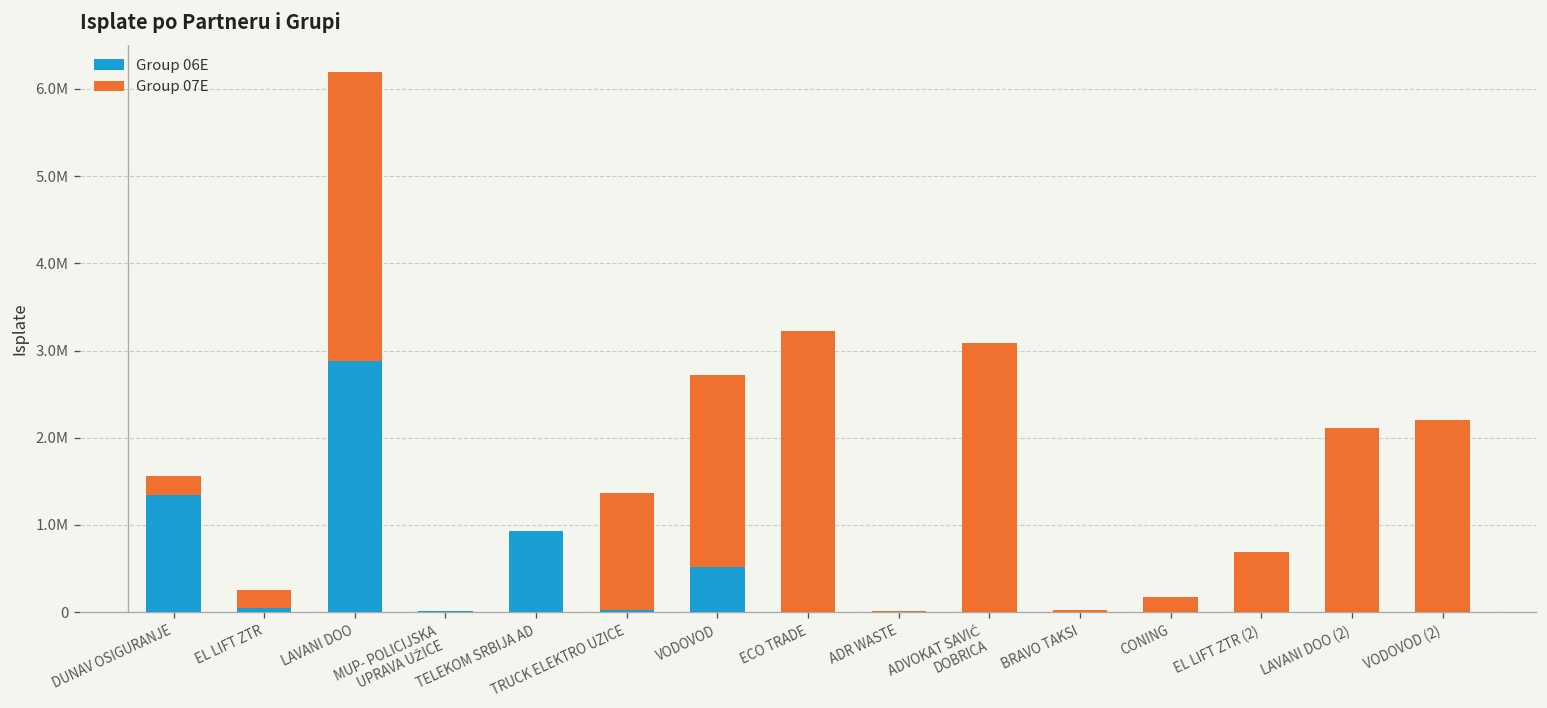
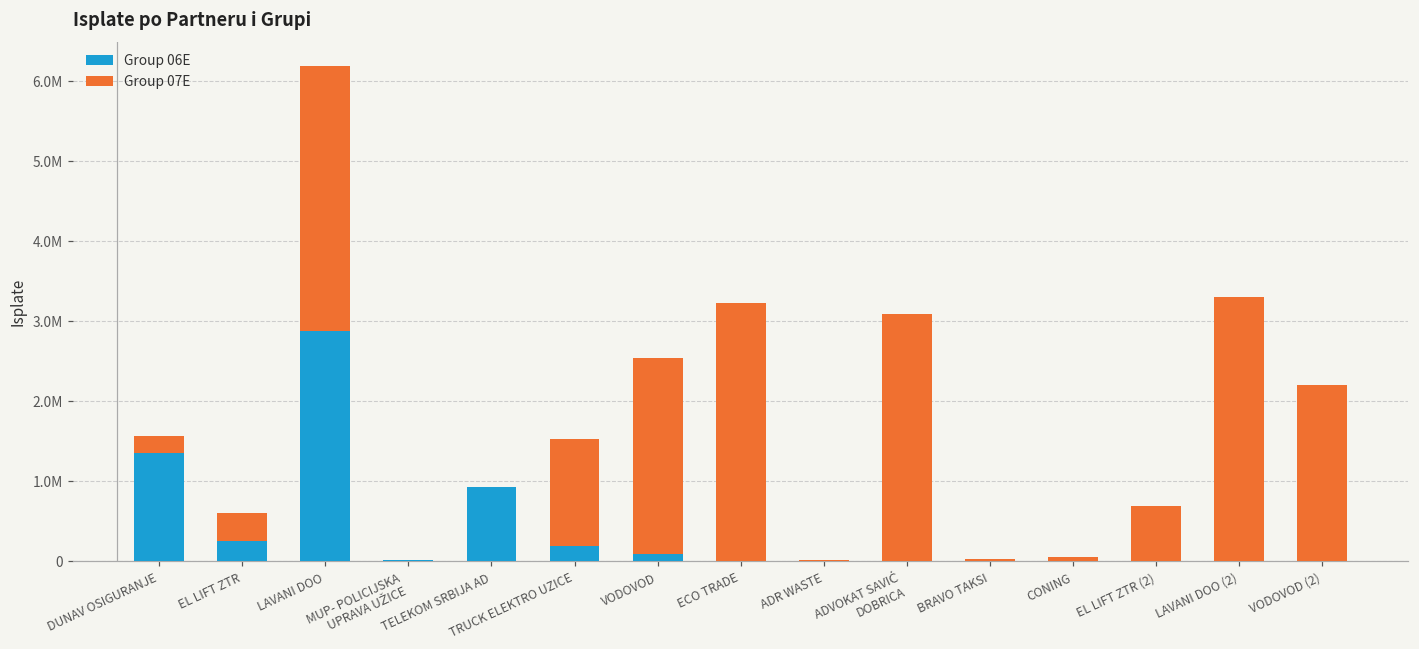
  {
    "Group 06E": {
      "DUNAV OSIGURANJE": 1300000,
-     "EL LIFT ZTR": 0,
+     "EL LIFT ZTR": 300000,
      "LAVANI DOO": 2900000,
      "TELEKOM SRBIJA AD": 900000,
-     "TRUCK ELEKTRO UZICE": 0,
-     "VODOVOD": 500000,
+     "TRUCK ELEKTRO UZICE": 200000,
+     "VODOVOD": 100000,
      "ECO TRADE": 0,
      "ADR WASTE": 0,
      "ADVOKAT SAVIĆ DOBRICA": 0,
      "BRAVO TAKSI": 0,
      "CONING": 0,
      "EL LIFT ZTR (2)": 0,
      "LAVANI DOO (2)": 0,
      "VODOVOD (2)": 0
    },
    "Group 07E": {
      "DUNAV OSIGURANJE": 200000,
-     "EL LIFT ZTR": 200000,
+     "EL LIFT ZTR": 400000,
      "LAVANI DOO": 3300000,
      "MUP- POLICIJSKA UPRAVA UŽICE": 0,
      "TELEKOM SRBIJA AD": 0,
      "TRUCK ELEKTRO UZICE": 1300000,
-     "VODOVOD": 2200000,
+     "VODOVOD": 2500000,
      "ECO TRADE": 3200000,
      "ADVOKAT SAVIĆ DOBRICA": 3100000,
-     "CONING": 200000,
+     "CONING": 100000,
      "EL LIFT ZTR (2)": 700000,
-     "LAVANI DOO (2)": 2100000,
+     "LAVANI DOO (2)": 3300000,
      "VODOVOD (2)": 2200000
    }
  }
